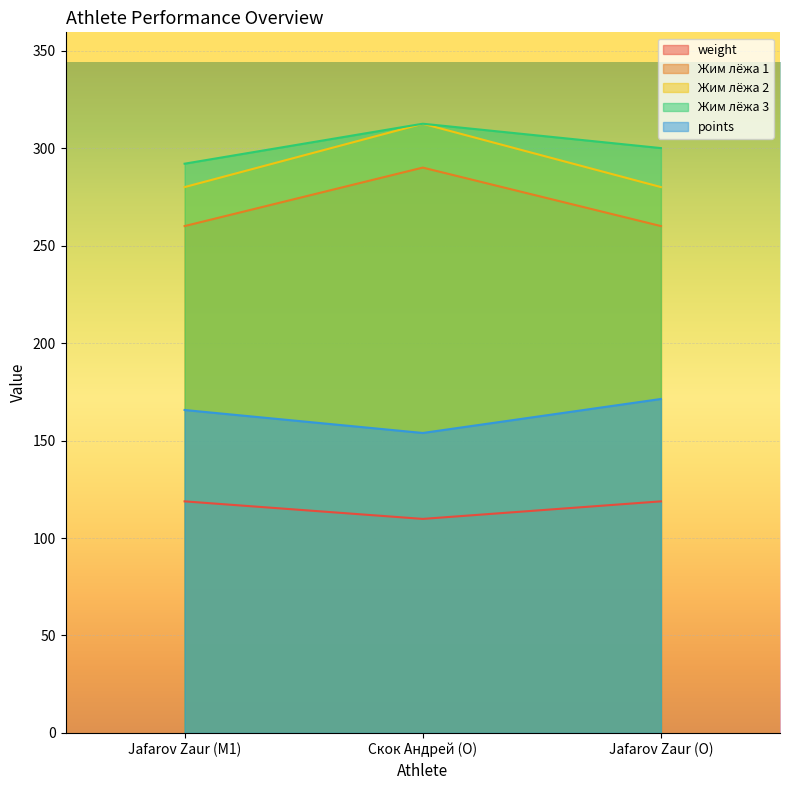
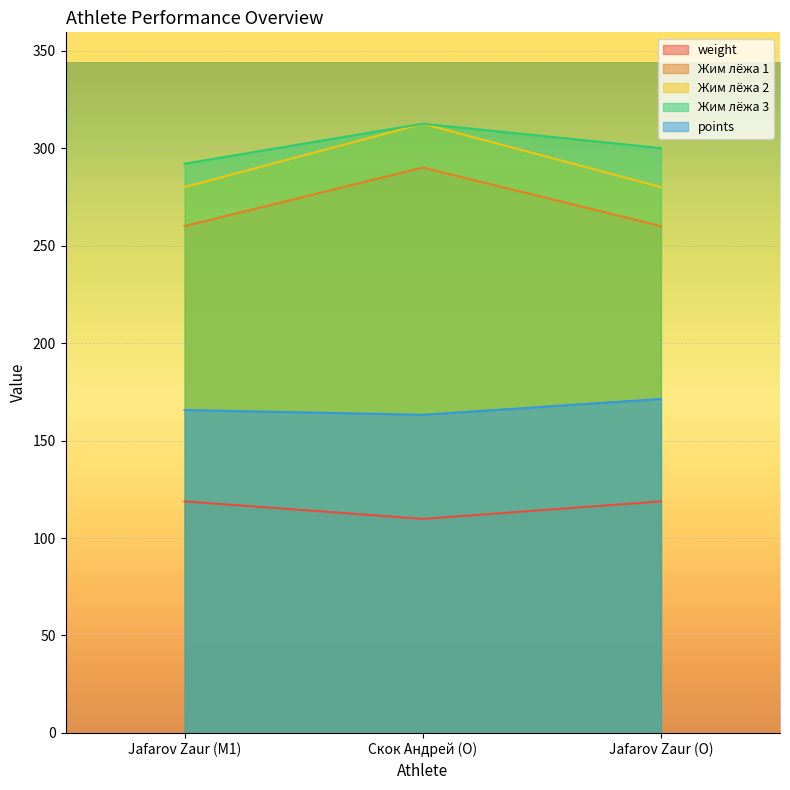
  {
    "Жим лёжа 3": {
      "Jafarov Zaur (M1)": 292,
      "Jafarov Zaur (O)": 300
    },
    "points": {
      "Jafarov Zaur (M1)": 166,
-     "Скок Андрей (O)": 154,
+     "Скок Андрей (O)": 163,
      "Jafarov Zaur (O)": 171
    }
  }
